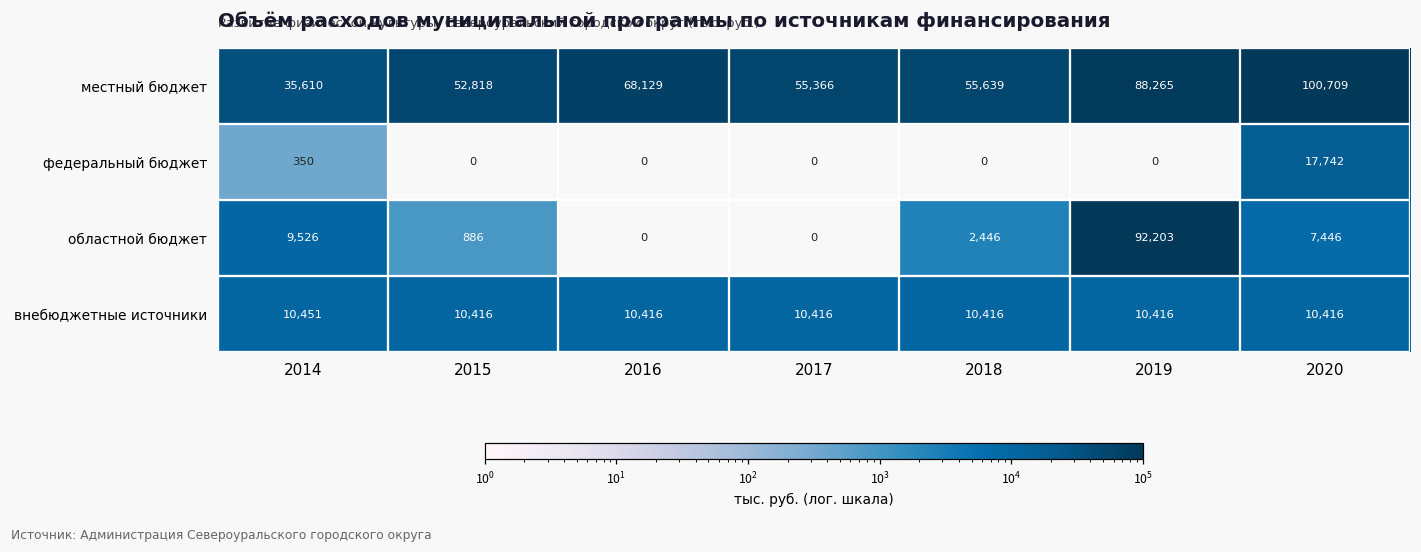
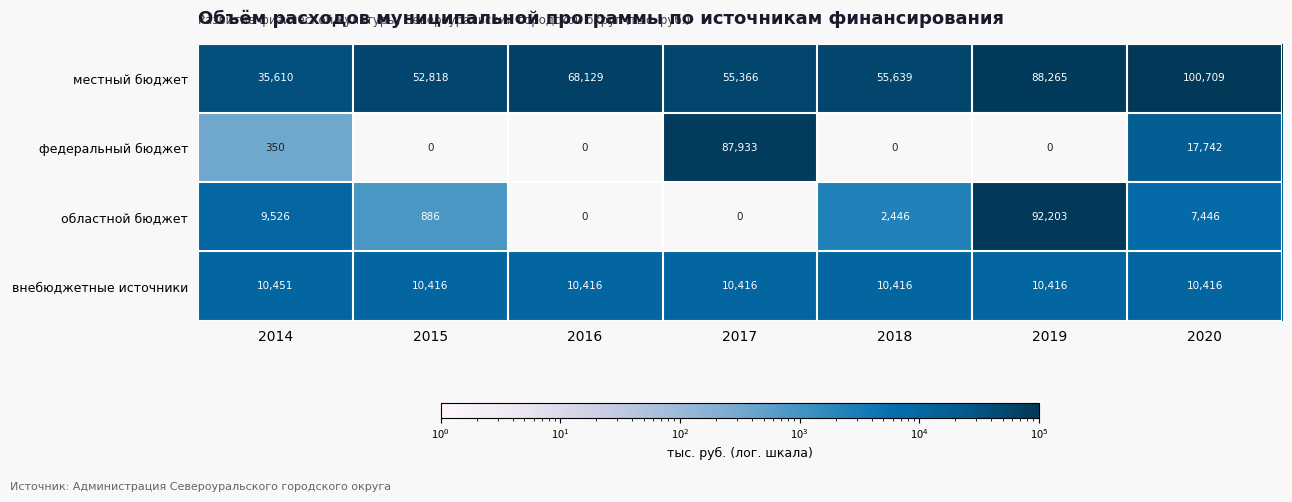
  {
    "местный бюджет": {
      "2014": "35,610",
      "2015": "52,818",
      "2016": "68,129",
      "2017": "55,366",
      "2018": "55,639",
      "2019": "88,265",
      "2020": "100,709"
    },
    "федеральный бюджет": {
      "2014": "350",
      "2015": "0",
      "2016": "0",
-     "2017": "0",
+     "2017": "87,933",
      "2018": "0",
      "2019": "0",
      "2020": "17,742"
    },
    "областной бюджет": {
      "2014": "9,526",
      "2015": "886",
      "2016": "0",
      "2017": "0",
      "2018": "2,446",
      "2019": "92,203",
      "2020": "7,446"
    },
    "внебюджетные источники": {
      "2014": "10,451",
      "2015": "10,416",
      "2016": "10,416",
      "2017": "10,416",
      "2018": "10,416",
      "2019": "10,416",
      "2020": "10,416"
    }
  }
